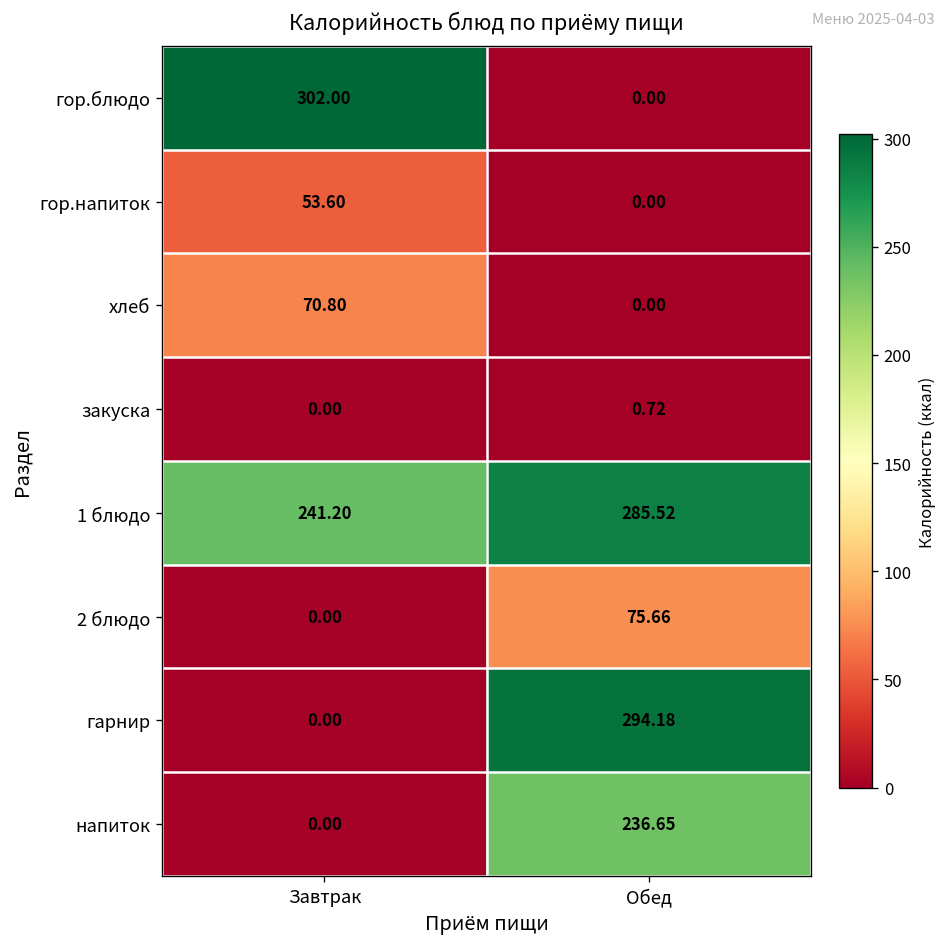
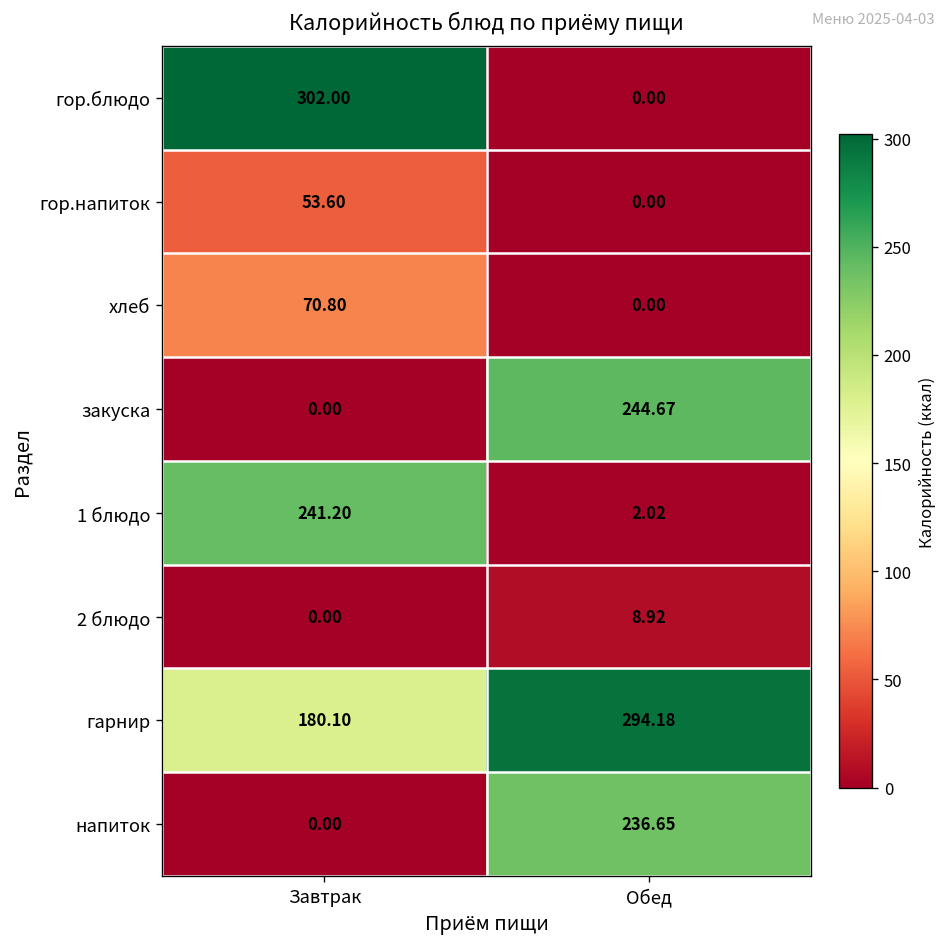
  {
    "гор.блюдо": {
      "Завтрак": 302.00,
      "Обед": 0.00
    },
    "гор.напиток": {
      "Завтрак": 53.60,
      "Обед": 0.00
    },
    "хлеб": {
      "Завтрак": 70.80,
      "Обед": 0.00
    },
    "закуска": {
      "Завтрак": 0.00,
-     "Обед": 0.72
+     "Обед": 244.67
    },
    "1 блюдо": {
      "Завтрак": 241.20,
-     "Обед": 285.52
+     "Обед": 2.02
    },
    "2 блюдо": {
      "Завтрак": 0.00,
-     "Обед": 75.66
+     "Обед": 8.92
    },
    "гарнир": {
-     "Завтрак": 0.00,
+     "Завтрак": 180.10,
      "Обед": 294.18
    },
    "напиток": {
      "Завтрак": 0.00,
      "Обед": 236.65
    }
  }
